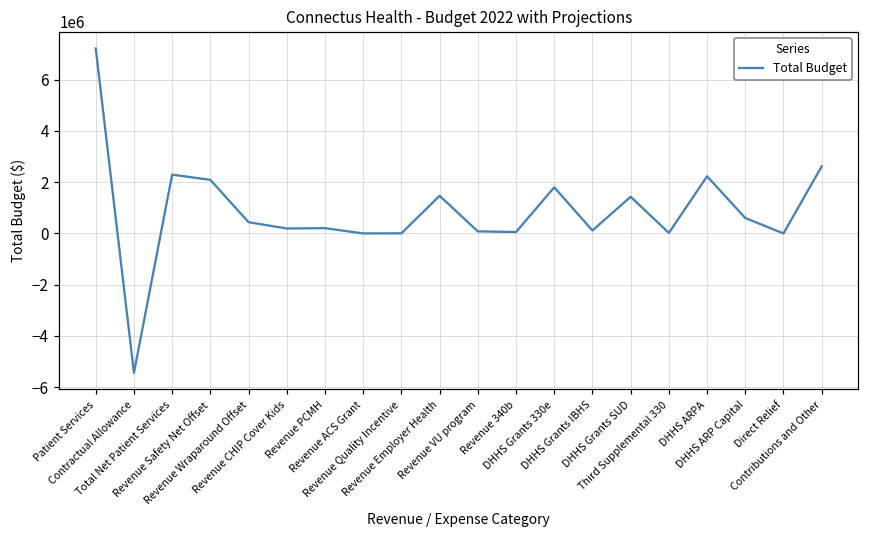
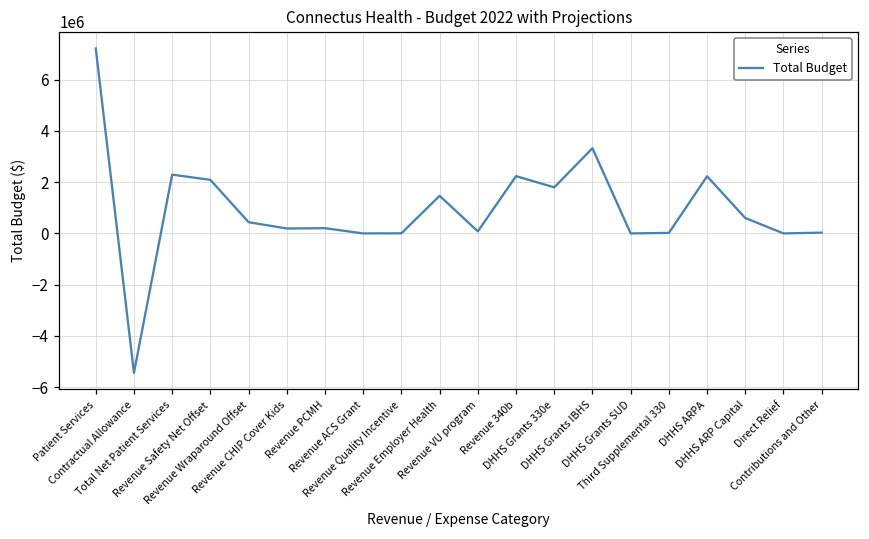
  {
    "Patient Services": 7200000,
    "Contractual Allowance": -5400000,
    "Total Net Patient Services": 2300000,
    "Revenue Safety Net Offset": 2100000,
    "Revenue Wraparound Offset": 400000,
    "Revenue CHIP Cover Kids": 200000,
    "Revenue PCMH": 200000,
    "Revenue ACS Grant": 0,
    "Revenue Quality Incentive": 0,
    "Revenue Employer Health": 1500000,
    "Revenue VU program": 100000,
-   "Revenue 340b": 100000,
+   "Revenue 340b": 2200000,
    "DHHS Grants 330e": 1800000,
-   "DHHS Grants IBHS": 100000,
-   "DHHS Grants SUD": 1400000,
+   "DHHS Grants IBHS": 3300000,
+   "DHHS Grants SUD": 0,
    "Third Supplemental 330": 0,
    "DHHS ARPA": 2200000,
    "DHHS ARP Capital": 600000,
    "Direct Relief": 0,
-   "Contributions and Other": 2600000
+   "Contributions and Other": 0
  }
